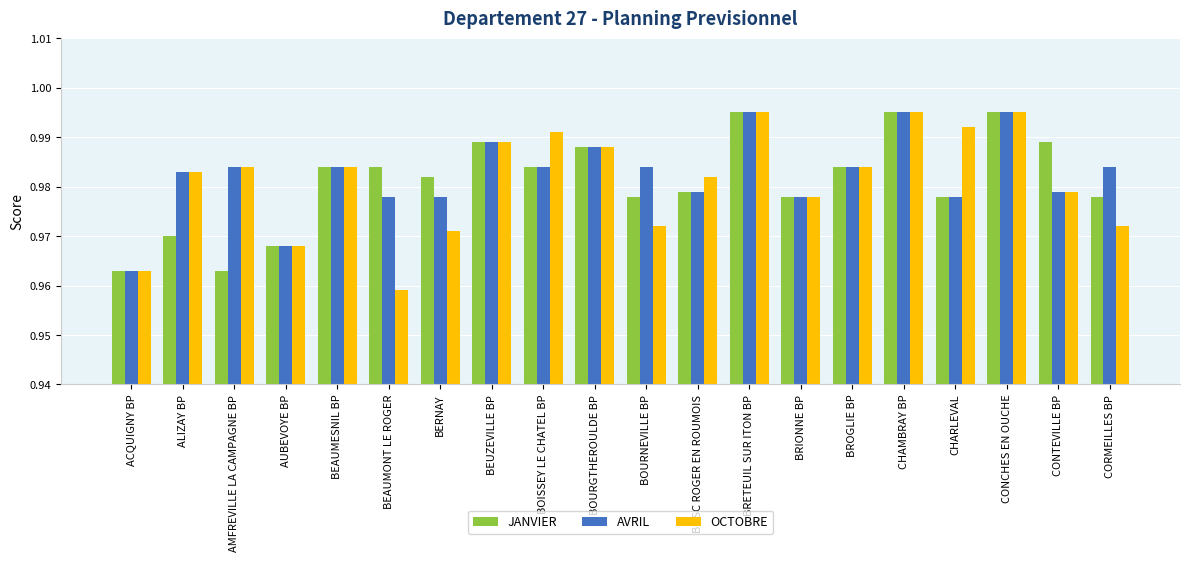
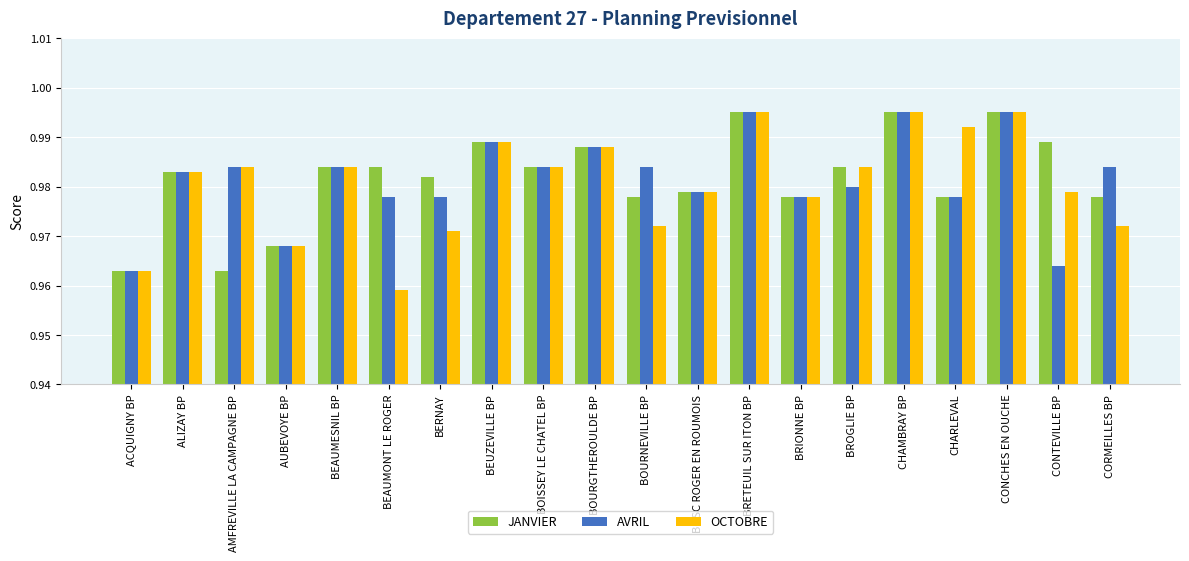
  {
    "JANVIER": {
      "ACQUIGNY BP": 0.963,
-     "ALIZAY BP": 0.970,
+     "ALIZAY BP": 0.983,
      "AMFREVILLE LA CAMPAGNE BP": 0.963,
      "AUBEVOYE BP": 0.968,
      "BEAUMESNIL BP": 0.984,
      "BEAUMONT LE ROGER": 0.984,
      "BERNAY": 0.982,
      "BEUZEVILLE BP": 0.989,
      "BOISSEY LE CHATEL BP": 0.984,
      "BOURGTHEROULDE BP": 0.988,
      "BOURNEVILLE BP": 0.978,
      "BOSC ROGER EN ROUMOIS": 0.979,
      "BRETEUIL SUR ITON BP": 0.995,
      "BRIONNE BP": 0.978,
      "BROGLIE BP": 0.984,
      "CHAMBRAY BP": 0.995,
      "CHARLEVAL": 0.978,
      "CONCHES EN OUCHE": 0.995,
      "CONTEVILLE BP": 0.989,
      "CORMEILLES BP": 0.978
    },
    "AVRIL": {
      "ACQUIGNY BP": 0.963,
      "ALIZAY BP": 0.983,
      "AMFREVILLE LA CAMPAGNE BP": 0.984,
      "AUBEVOYE BP": 0.968,
      "BEAUMESNIL BP": 0.984,
      "BEAUMONT LE ROGER": 0.978,
      "BERNAY": 0.978,
      "BEUZEVILLE BP": 0.989,
      "BOISSEY LE CHATEL BP": 0.984,
      "BOURGTHEROULDE BP": 0.988,
      "BOURNEVILLE BP": 0.984,
      "BOSC ROGER EN ROUMOIS": 0.979,
      "BRETEUIL SUR ITON BP": 0.995,
      "BRIONNE BP": 0.978,
-     "BROGLIE BP": 0.984,
+     "BROGLIE BP": 0.980,
      "CHAMBRAY BP": 0.995,
      "CHARLEVAL": 0.978,
      "CONCHES EN OUCHE": 0.995,
-     "CONTEVILLE BP": 0.979,
+     "CONTEVILLE BP": 0.964,
      "CORMEILLES BP": 0.984
    },
    "OCTOBRE": {
      "ACQUIGNY BP": 0.963,
      "ALIZAY BP": 0.983,
      "AMFREVILLE LA CAMPAGNE BP": 0.984,
      "AUBEVOYE BP": 0.968,
      "BEAUMESNIL BP": 0.984,
      "BEAUMONT LE ROGER": 0.959,
      "BERNAY": 0.971,
      "BEUZEVILLE BP": 0.989,
-     "BOISSEY LE CHATEL BP": 0.991,
+     "BOISSEY LE CHATEL BP": 0.984,
      "BOURGTHEROULDE BP": 0.988,
      "BOURNEVILLE BP": 0.972,
-     "BOSC ROGER EN ROUMOIS": 0.982,
+     "BOSC ROGER EN ROUMOIS": 0.979,
      "BRETEUIL SUR ITON BP": 0.995,
      "BRIONNE BP": 0.978,
      "BROGLIE BP": 0.984,
      "CHAMBRAY BP": 0.995,
      "CHARLEVAL": 0.992,
      "CONCHES EN OUCHE": 0.995,
      "CONTEVILLE BP": 0.979,
      "CORMEILLES BP": 0.972
    }
  }
